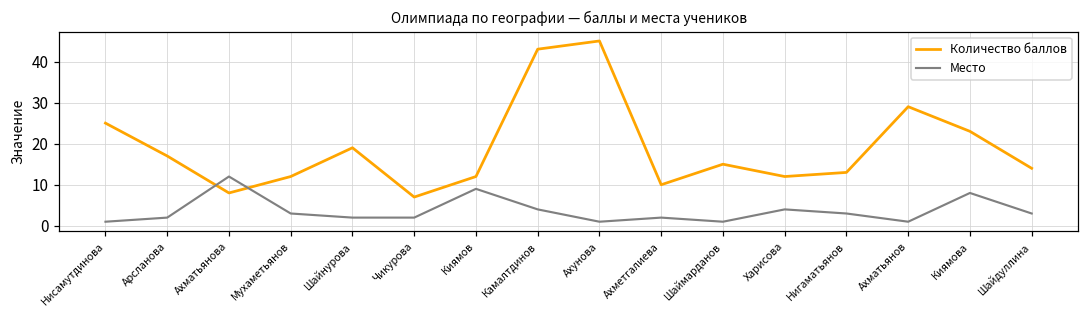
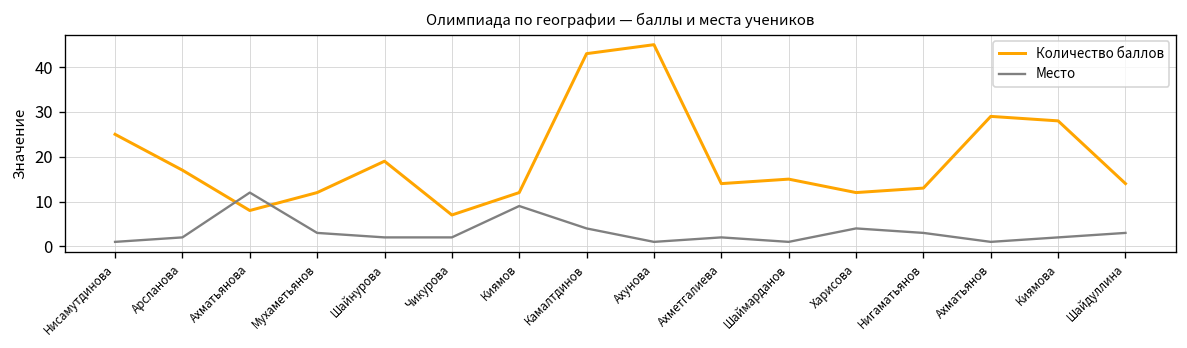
  {
    "Количество баллов": {
      "Нисамутдинова": 25,
      "Арсланова": 17,
      "Ахматьянова": 8,
      "Мухаметьянов": 12,
      "Шайнурова": 19,
      "Чикурова": 7,
      "Киямов": 12,
      "Камалтдинов": 43,
      "Ахунова": 45,
-     "Ахметгалиева": 10,
+     "Ахметгалиева": 14,
      "Шаймарданов": 15,
      "Харисова": 12,
      "Нигаматьянов": 13,
      "Ахматьянов": 29,
-     "Киямова": 23,
+     "Киямова": 28,
      "Шайдуллина": 14
    },
    "Место": {
      "Нисамутдинова": 1,
      "Арсланова": 2,
      "Ахматьянова": 12,
      "Мухаметьянов": 3,
      "Шайнурова": 2,
      "Чикурова": 2,
      "Киямов": 9,
      "Камалтдинов": 4,
      "Ахунова": 1,
      "Ахметгалиева": 2,
      "Шаймарданов": 1,
      "Харисова": 4,
      "Нигаматьянов": 3,
      "Ахматьянов": 1,
-     "Киямова": 8,
+     "Киямова": 2,
      "Шайдуллина": 3
    }
  }
